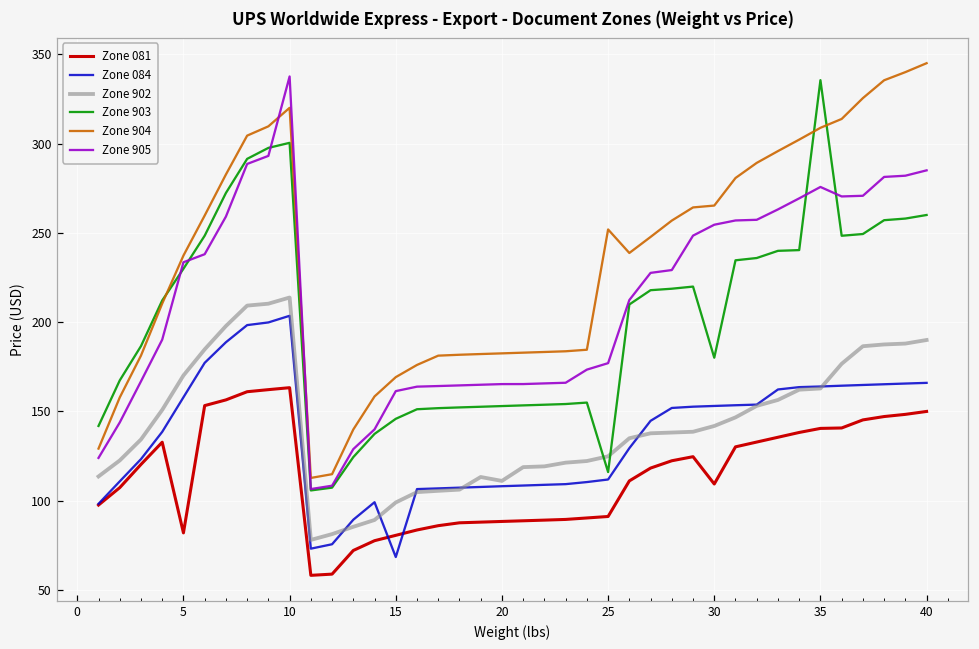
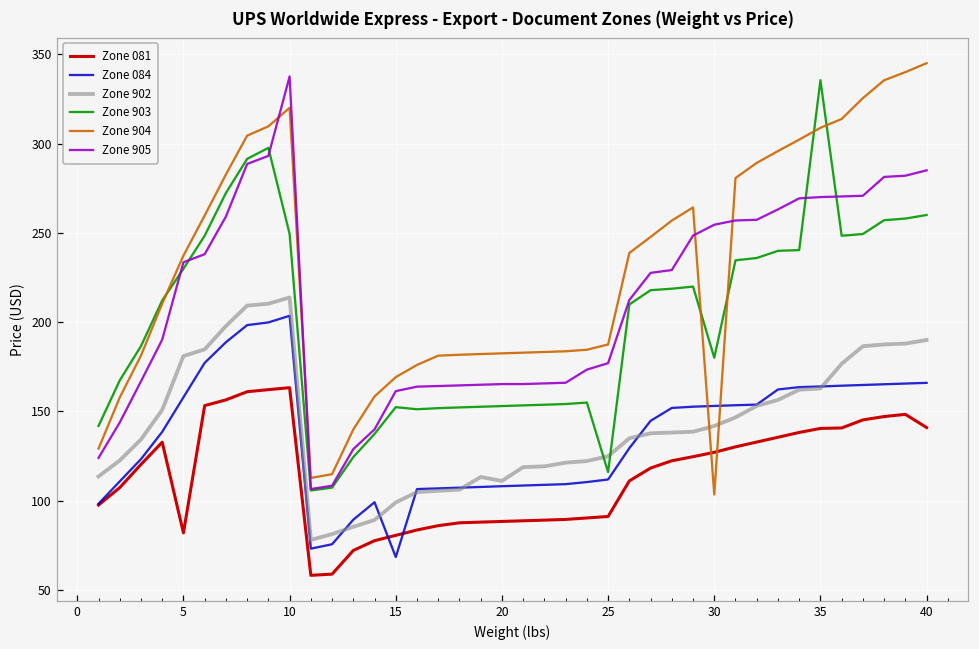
  {
    "Zone 081": {
      "5": 82,
      "10": 163,
      "15": 81,
      "20": 88,
      "25": 91,
-     "30": 109,
+     "30": 127,
      "35": 141,
-     "40": 150
+     "40": 141
    },
    "Zone 084": {
      "5": 158,
      "10": 204,
      "15": 68,
      "20": 108,
      "25": 112,
      "30": 153,
      "40": 166
    },
    "Zone 902": {
-     "5": 170,
+     "5": 181,
      "10": 214,
      "15": 99,
      "20": 111,
      "25": 125,
      "30": 142,
      "40": 190
    },
    "Zone 903": {
      "5": 230,
-     "10": 300,
-     "15": 146,
+     "10": 249,
+     "15": 152,
      "20": 153,
      "25": 116,
      "30": 180,
      "35": 336,
      "40": 260
    },
    "Zone 904": {
      "5": 237,
      "10": 320,
      "15": 169,
      "20": 183,
-     "25": 252,
-     "30": 265,
+     "25": 188,
+     "30": 103,
      "35": 309,
      "40": 345
    },
    "Zone 905": {
      "5": 234,
      "10": 338,
      "15": 161,
      "20": 165,
      "25": 177,
      "30": 255,
-     "35": 276,
+     "35": 270,
      "40": 285
    }
  }
